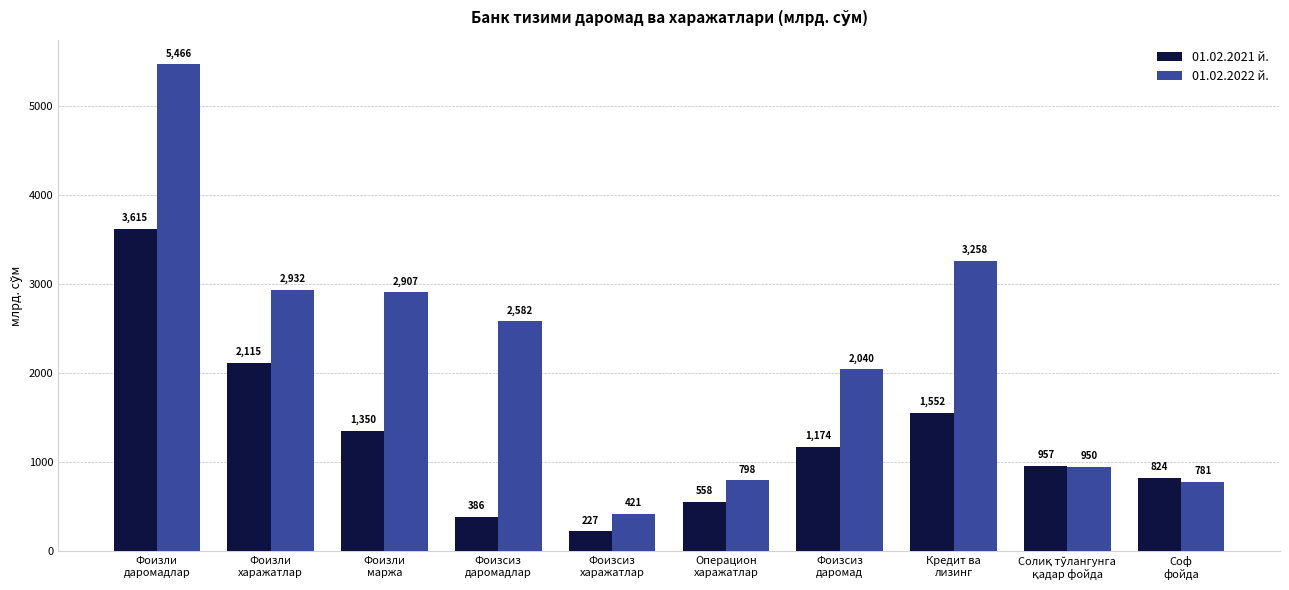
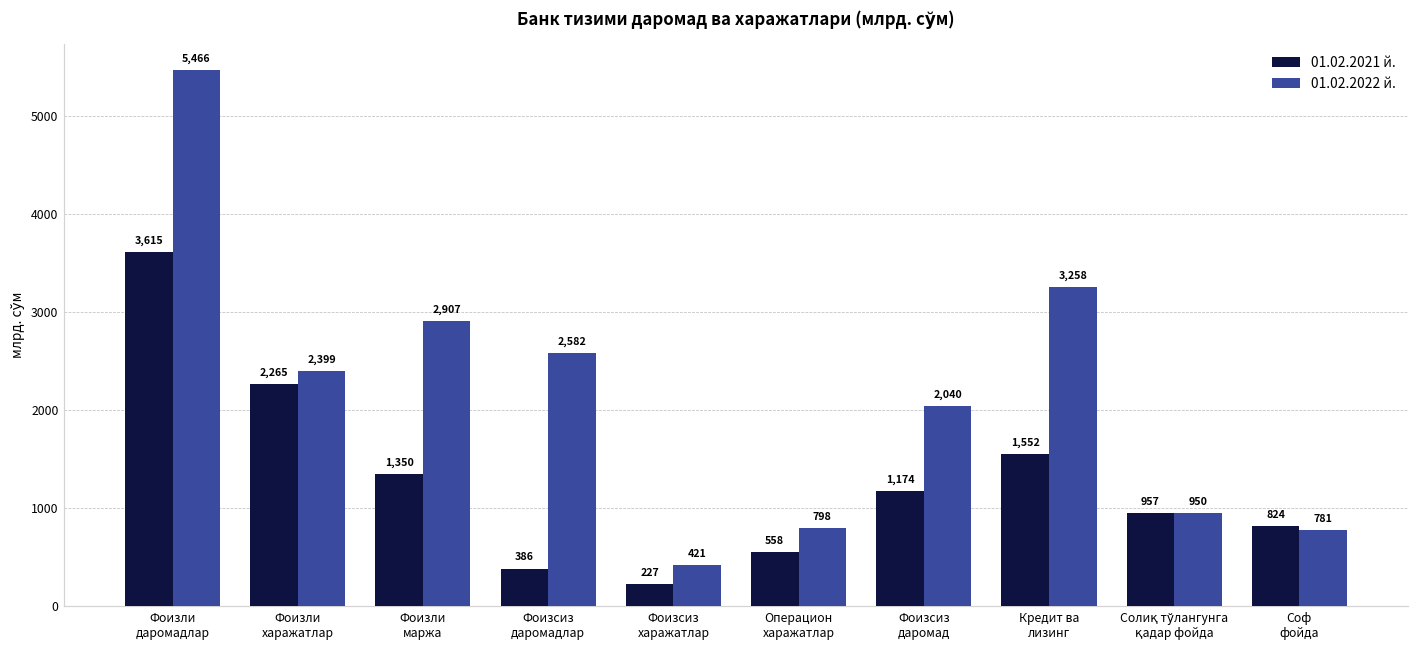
  {
    "01.02.2021 й.": {
      "Фоизли даромадлар": "3,615",
-     "Фоизли харажатлар": "2,115",
+     "Фоизли харажатлар": "2,265",
      "Фоизли маржа": "1,350",
      "Фоизсиз даромадлар": "386",
      "Фоизсиз харажатлар": "227",
      "Операцион харажатлар": "558",
      "Фоизсиз даромад": "1,174",
      "Кредит ва лизинг": "1,552",
      "Солиқ тўлангунга қадар фойда": "957",
      "Соф фойда": "824"
    },
    "01.02.2022 й.": {
      "Фоизли даромадлар": "5,466",
-     "Фоизли харажатлар": "2,932",
+     "Фоизли харажатлар": "2,399",
      "Фоизли маржа": "2,907",
      "Фоизсиз даромадлар": "2,582",
      "Фоизсиз харажатлар": "421",
      "Операцион харажатлар": "798",
      "Фоизсиз даромад": "2,040",
      "Кредит ва лизинг": "3,258",
      "Солиқ тўлангунга қадар фойда": "950",
      "Соф фойда": "781"
    }
  }
